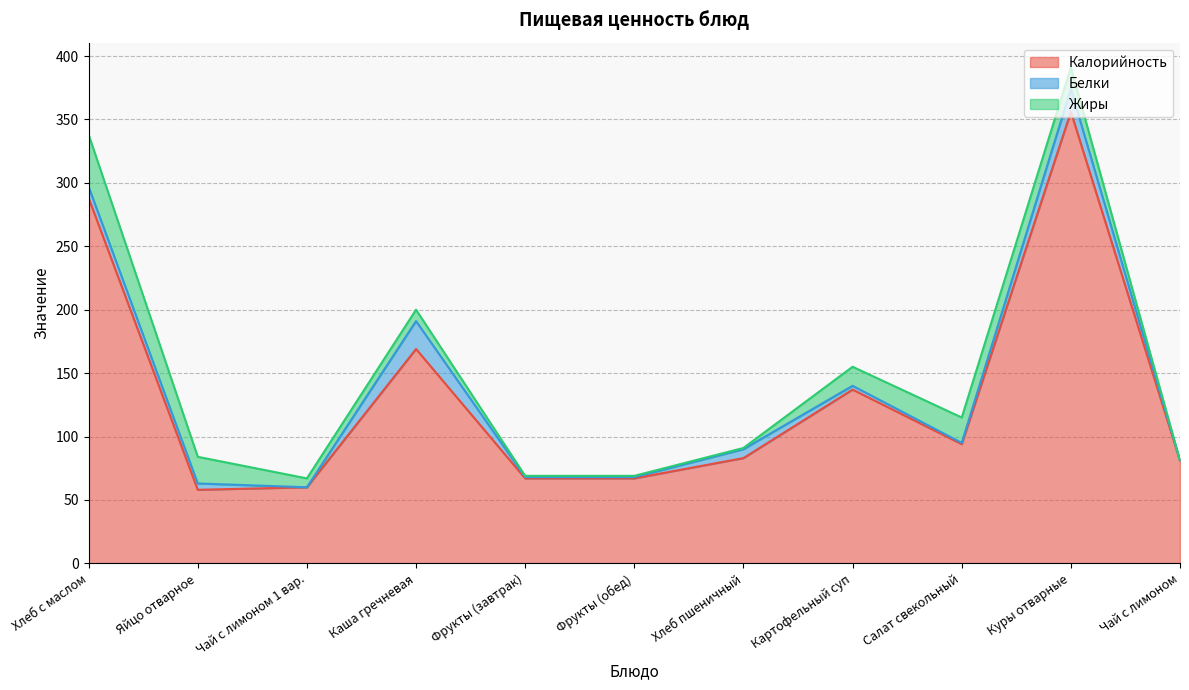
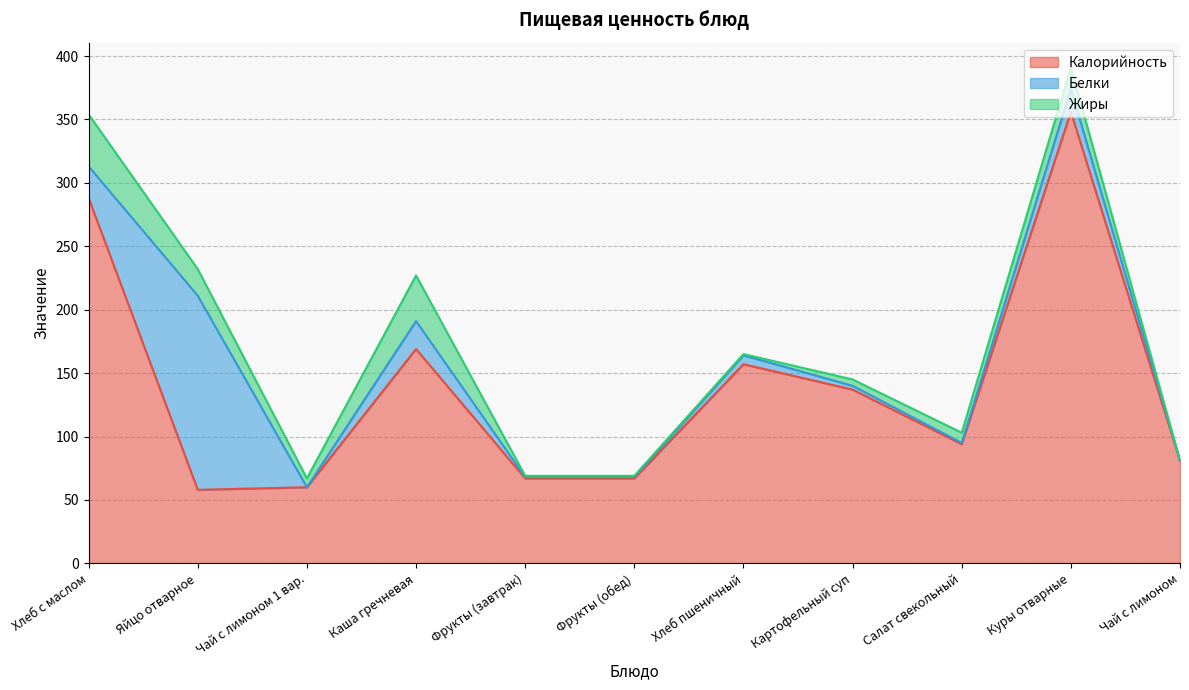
  {
    "Калорийность": {
      "Хлеб с маслом": 288,
      "Яйцо отварное": 58,
      "Каша гречневая": 169,
-     "Хлеб пшеничный": 83,
+     "Хлеб пшеничный": 157,
      "Картофельный суп": 137
    },
    "Белки": {
-     "Хлеб с маслом": 9,
-     "Яйцо отварное": 5,
+     "Хлеб с маслом": 25,
+     "Яйцо отварное": 153,
      "Каша гречневая": 22,
      "Картофельный суп": 3
    },
    "Жиры": {
      "Хлеб с маслом": 41,
      "Яйцо отварное": 21,
      "Чай с лимоном 1 вар.": 7,
-     "Каша гречневая": 9,
-     "Картофельный суп": 15,
-     "Салат свекольный": 20
+     "Каша гречневая": 36,
+     "Картофельный суп": 5,
+     "Салат свекольный": 8
    }
  }
